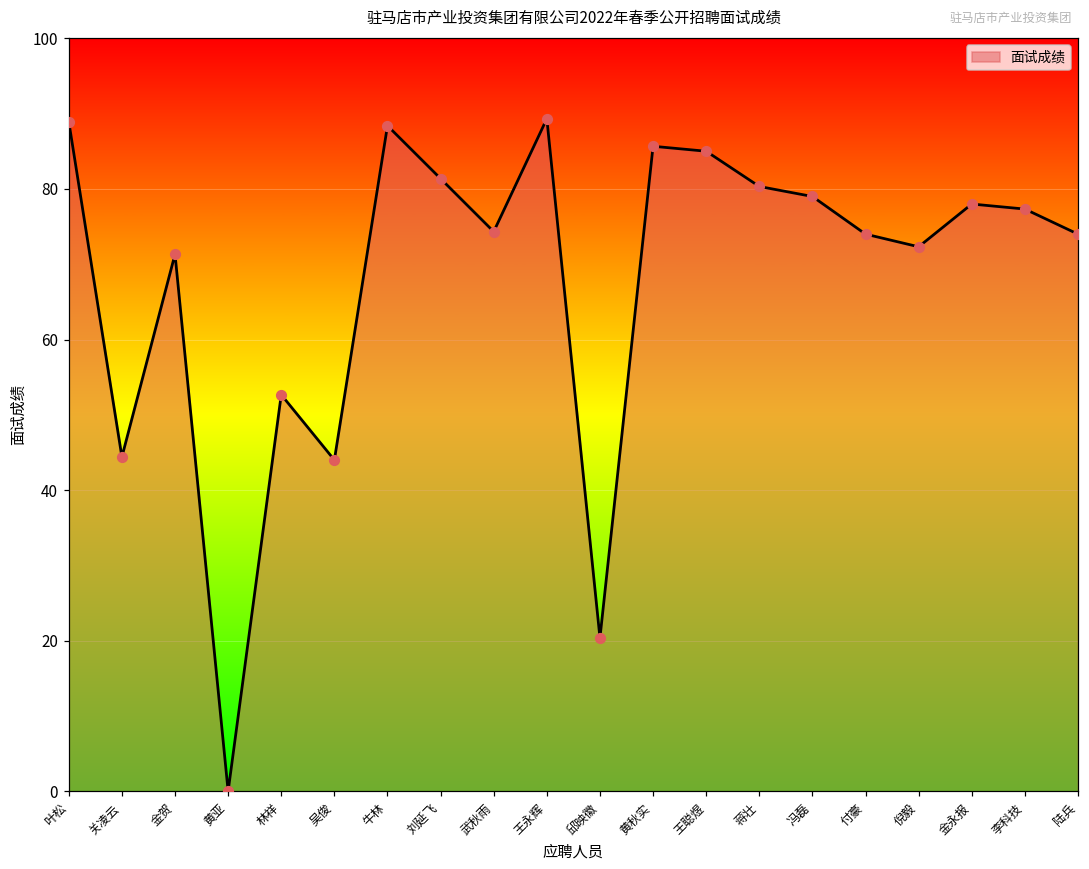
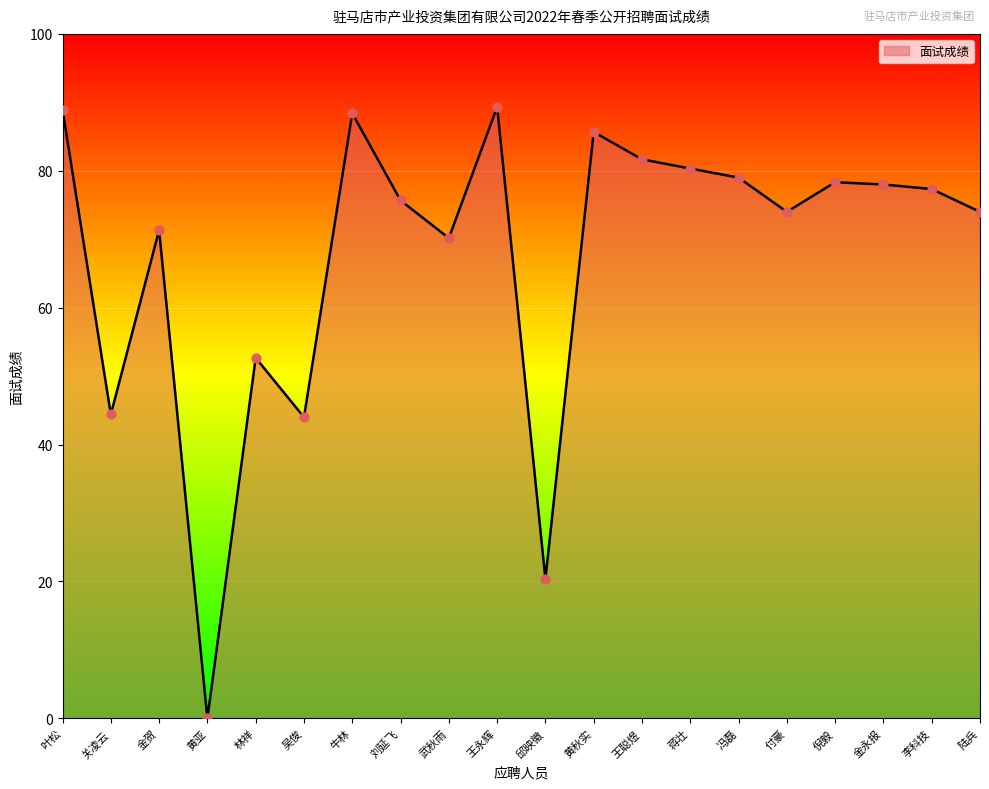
  {
    "叶松": 89,
    "关凌云": 44,
    "金贺": 71,
    "黄亚": 0,
    "林祥": 53,
    "吴俊": 44,
    "牛林": 88,
-   "刘延飞": 81,
-   "武秋雨": 74,
+   "刘延飞": 76,
+   "武秋雨": 70,
    "王永辉": 89,
    "邱映徽": 20,
    "黄秋实": 86,
-   "王聪煜": 85,
+   "王聪煜": 82,
    "蒋壮": 80,
    "冯磊": 79,
    "付豪": 74,
-   "倪毅": 72,
+   "倪毅": 78,
    "金永报": 78,
    "李科技": 77,
    "陆兵": 74
  }
